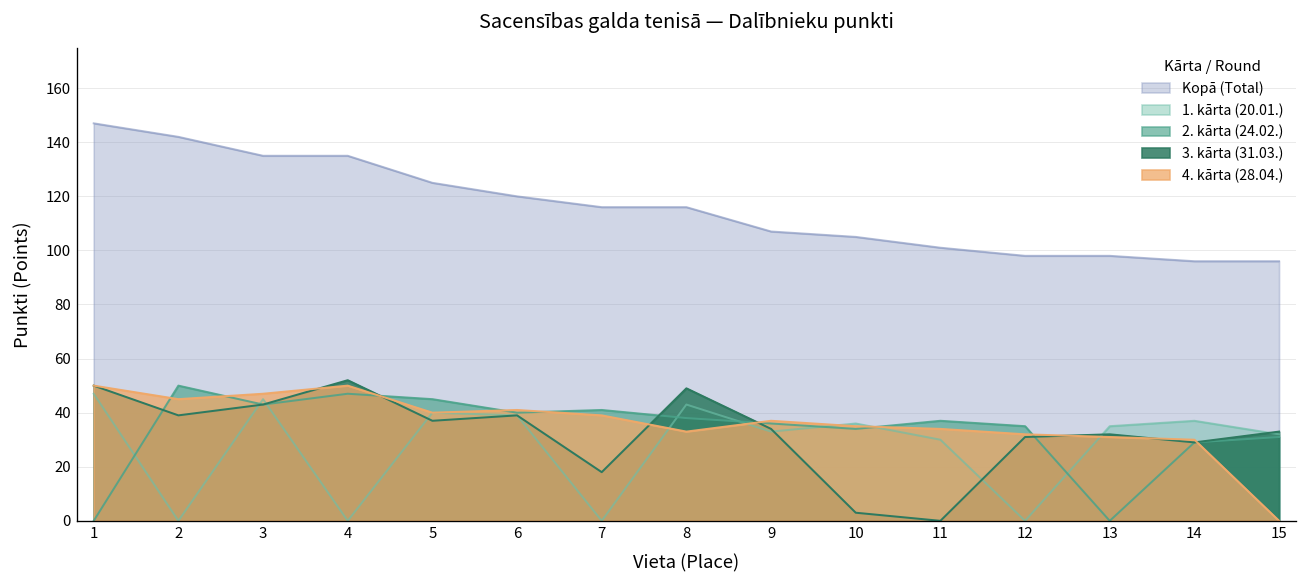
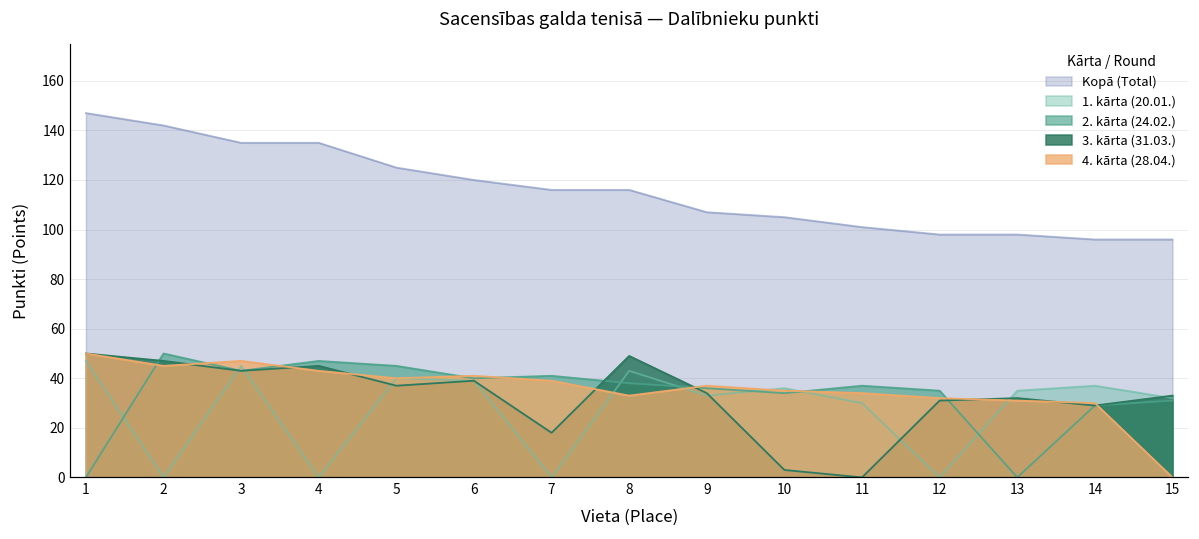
  {
    "3. kārta (31.03.)": {
-     "2": 39,
-     "4": 52,
+     "2": 47,
+     "4": 45,
      "5": 37,
      "7": 18,
      "8": 49,
      "10": 3,
      "11": 0
    },
    "4. kārta (28.04.)": {
      "2": 45,
      "3": 47,
-     "4": 50,
+     "4": 43,
      "7": 39,
      "8": 33,
      "11": 34,
      "15": 0
    }
  }
